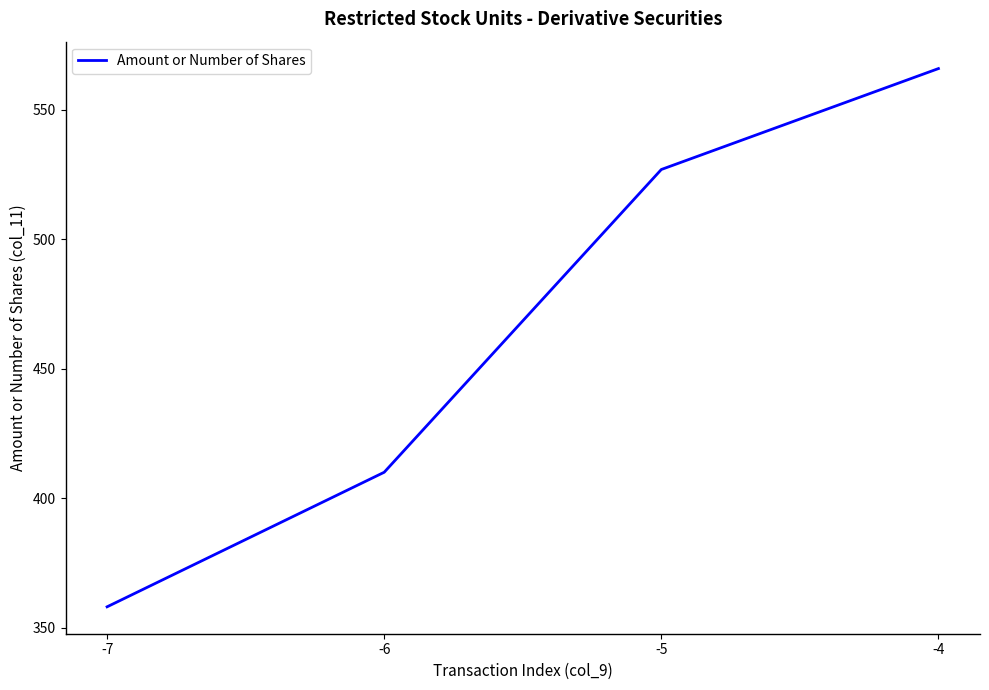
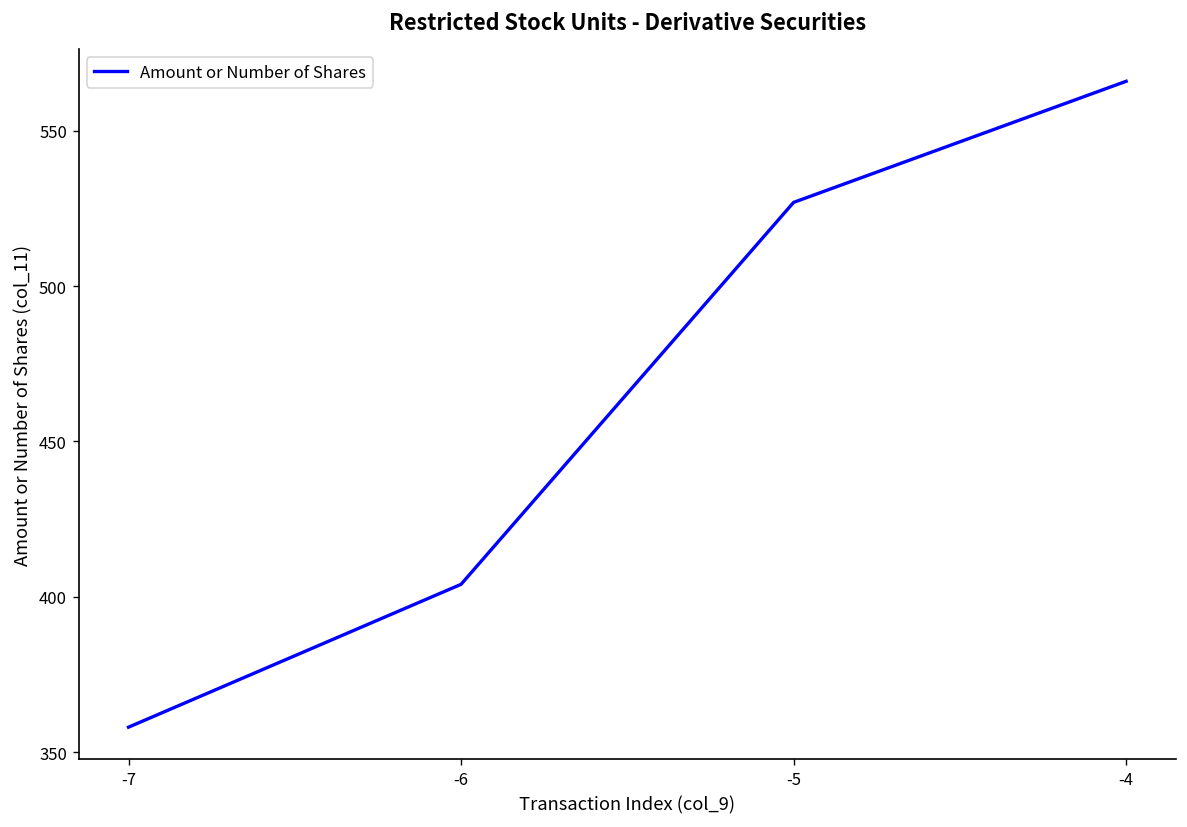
  {
    "-7": 358,
-   "-6": 410,
+   "-6": 404,
    "-5": 527,
    "-4": 566
  }
